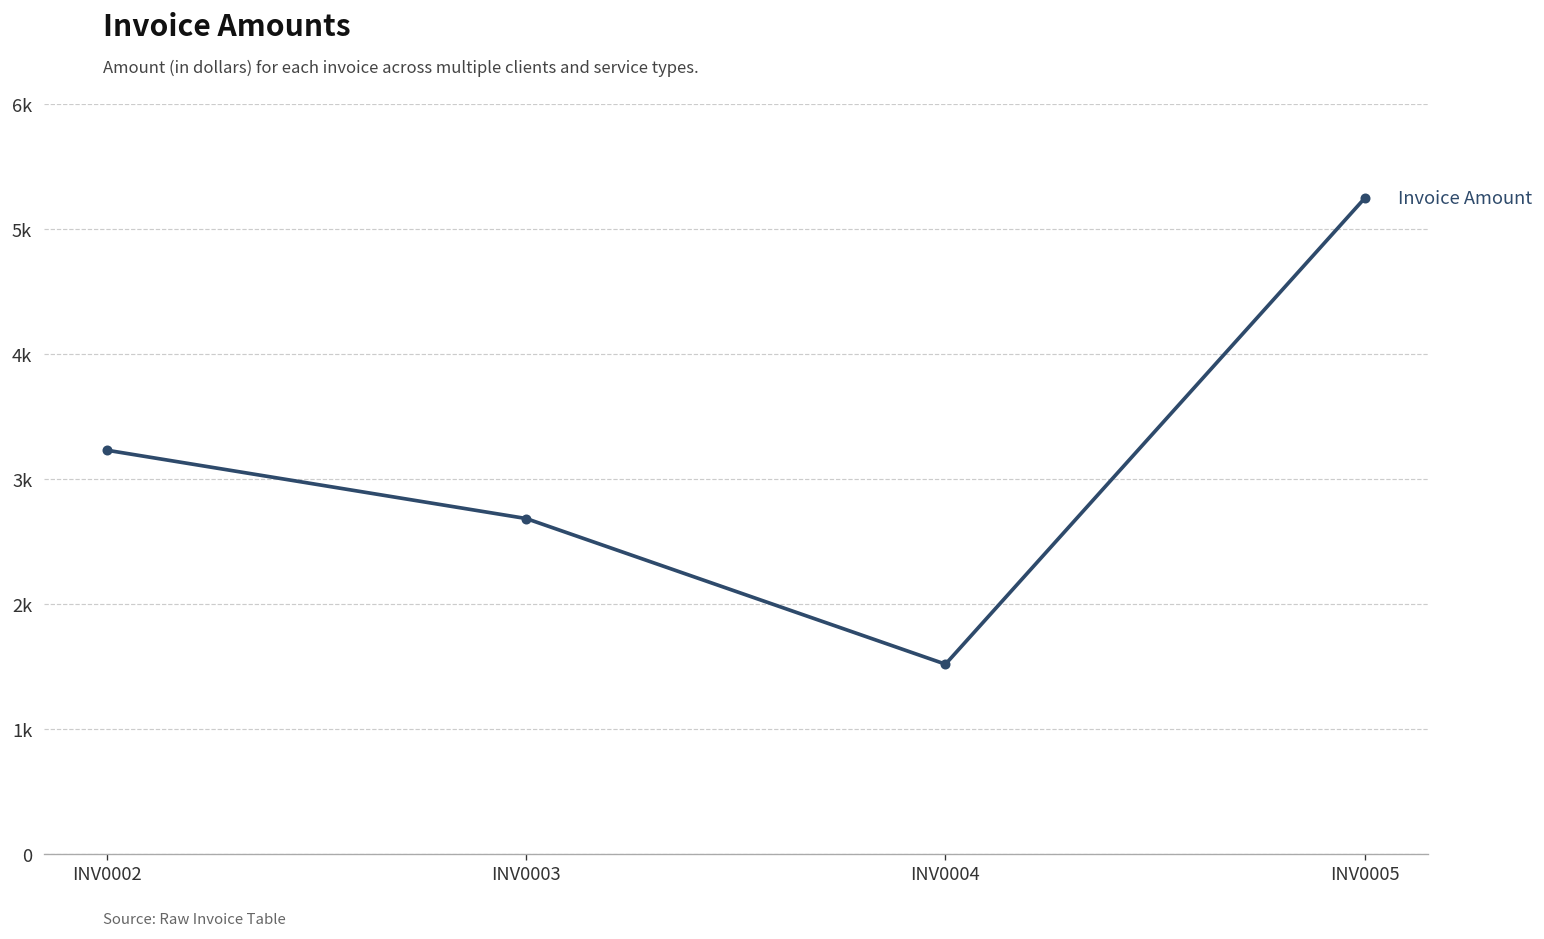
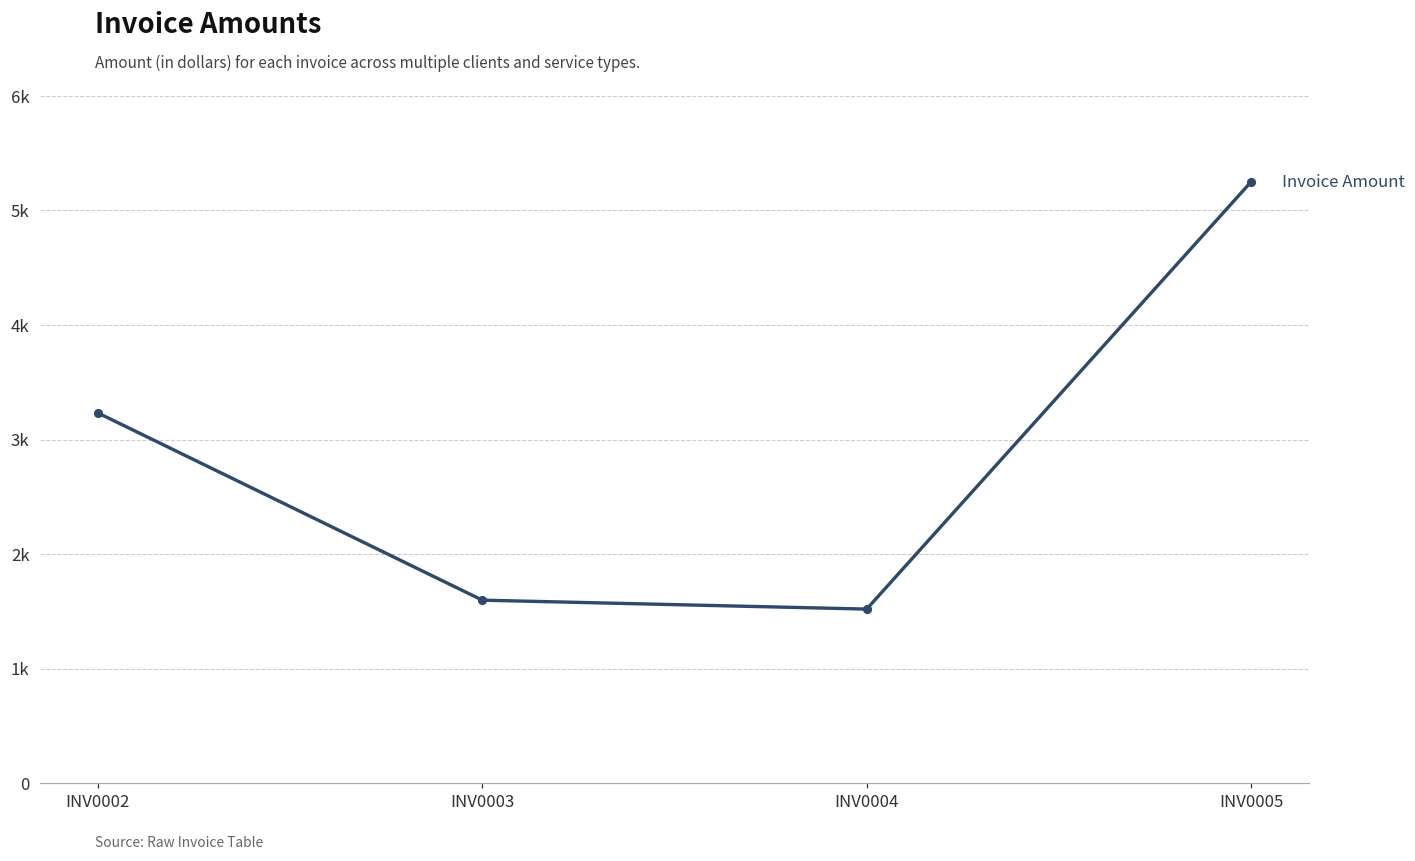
  {
    "INV0002": 3230,
-   "INV0003": 2690,
+   "INV0003": 1600,
    "INV0004": 1520,
    "INV0005": 5250
  }
